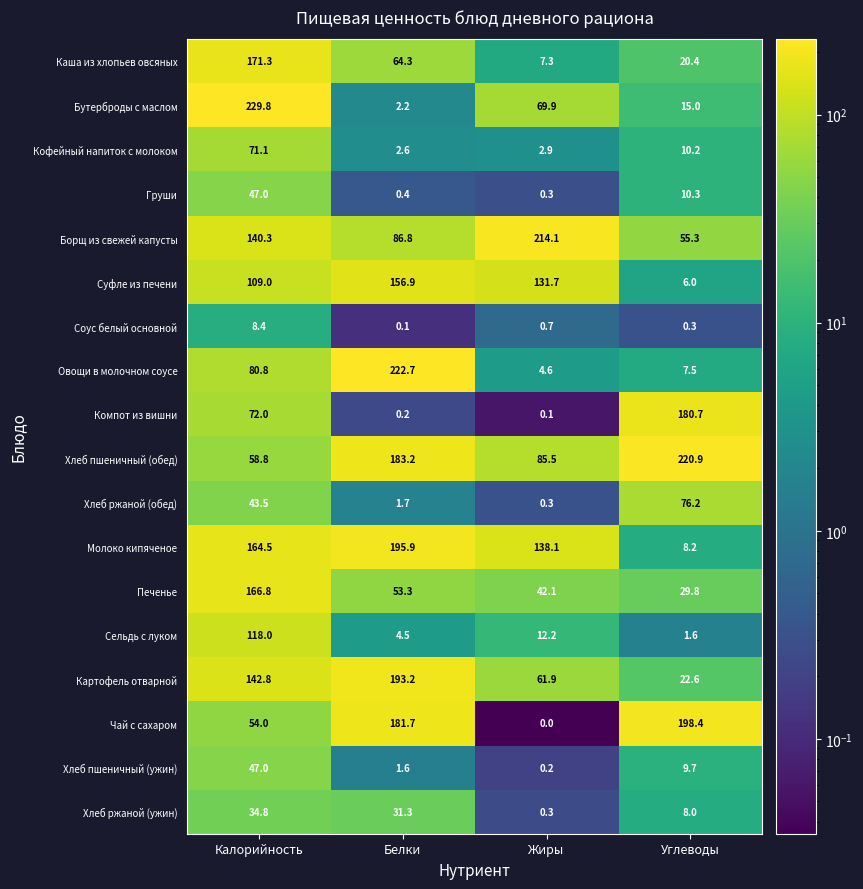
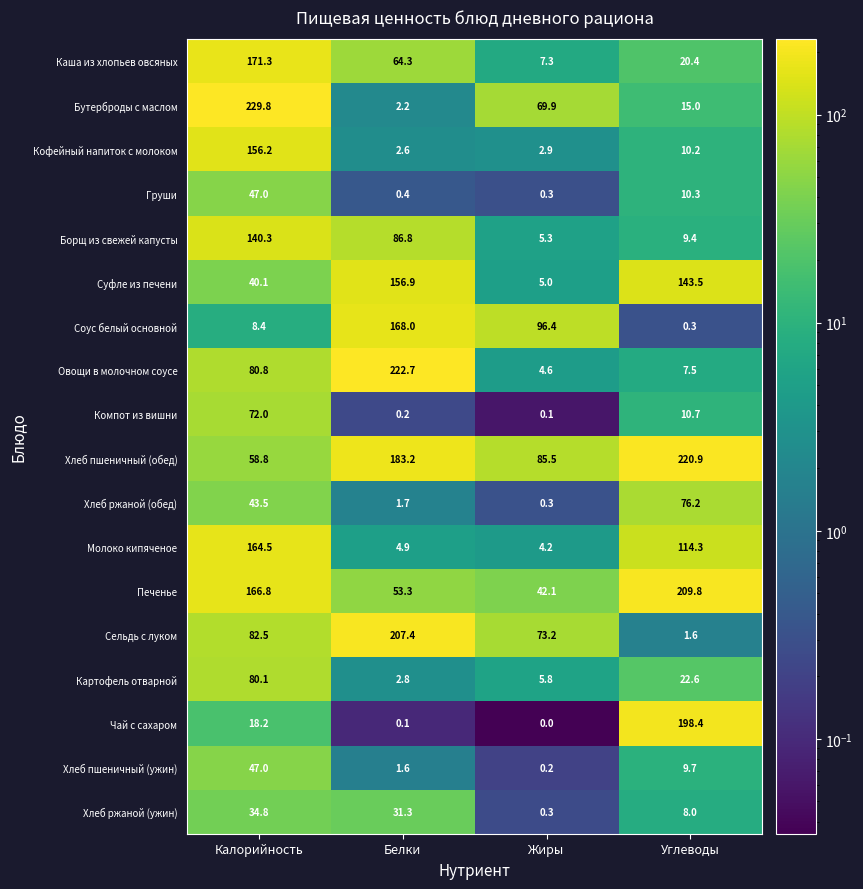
  {
    "Каша из хлопьев овсяных": {
      "Калорийность": 171.3,
      "Белки": 64.3,
      "Жиры": 7.3,
      "Углеводы": 20.4
    },
    "Бутерброды с маслом": {
      "Калорийность": 229.8,
      "Белки": 2.2,
      "Жиры": 69.9,
      "Углеводы": 15.0
    },
    "Кофейный напиток с молоком": {
-     "Калорийность": 71.1,
+     "Калорийность": 156.2,
      "Белки": 2.6,
      "Жиры": 2.9,
      "Углеводы": 10.2
    },
    "Груши": {
      "Калорийность": 47.0,
      "Белки": 0.4,
      "Жиры": 0.3,
      "Углеводы": 10.3
    },
    "Борщ из свежей капусты": {
      "Калорийность": 140.3,
      "Белки": 86.8,
-     "Жиры": 214.1,
-     "Углеводы": 55.3
+     "Жиры": 5.3,
+     "Углеводы": 9.4
    },
    "Суфле из печени": {
-     "Калорийность": 109.0,
+     "Калорийность": 40.1,
      "Белки": 156.9,
-     "Жиры": 131.7,
-     "Углеводы": 6.0
+     "Жиры": 5.0,
+     "Углеводы": 143.5
    },
    "Соус белый основной": {
      "Калорийность": 8.4,
-     "Белки": 0.1,
-     "Жиры": 0.7,
+     "Белки": 168.0,
+     "Жиры": 96.4,
      "Углеводы": 0.3
    },
    "Овощи в молочном соусе": {
      "Калорийность": 80.8,
      "Белки": 222.7,
      "Жиры": 4.6,
      "Углеводы": 7.5
    },
    "Компот из вишни": {
      "Калорийность": 72.0,
      "Белки": 0.2,
      "Жиры": 0.1,
-     "Углеводы": 180.7
+     "Углеводы": 10.7
    },
    "Хлеб пшеничный (обед)": {
      "Калорийность": 58.8,
      "Белки": 183.2,
      "Жиры": 85.5,
      "Углеводы": 220.9
    },
    "Хлеб ржаной (обед)": {
      "Калорийность": 43.5,
      "Белки": 1.7,
      "Жиры": 0.3,
      "Углеводы": 76.2
    },
    "Молоко кипяченое": {
      "Калорийность": 164.5,
-     "Белки": 195.9,
-     "Жиры": 138.1,
-     "Углеводы": 8.2
+     "Белки": 4.9,
+     "Жиры": 4.2,
+     "Углеводы": 114.3
    },
    "Печенье": {
      "Калорийность": 166.8,
      "Белки": 53.3,
      "Жиры": 42.1,
-     "Углеводы": 29.8
+     "Углеводы": 209.8
    },
    "Сельдь с луком": {
-     "Калорийность": 118.0,
-     "Белки": 4.5,
-     "Жиры": 12.2,
+     "Калорийность": 82.5,
+     "Белки": 207.4,
+     "Жиры": 73.2,
      "Углеводы": 1.6
    },
    "Картофель отварной": {
-     "Калорийность": 142.8,
-     "Белки": 193.2,
-     "Жиры": 61.9,
+     "Калорийность": 80.1,
+     "Белки": 2.8,
+     "Жиры": 5.8,
      "Углеводы": 22.6
    },
    "Чай с сахаром": {
-     "Калорийность": 54.0,
-     "Белки": 181.7,
+     "Калорийность": 18.2,
+     "Белки": 0.1,
      "Жиры": 0.0,
      "Углеводы": 198.4
    },
    "Хлеб пшеничный (ужин)": {
      "Калорийность": 47.0,
      "Белки": 1.6,
      "Жиры": 0.2,
      "Углеводы": 9.7
    },
    "Хлеб ржаной (ужин)": {
      "Калорийность": 34.8,
      "Белки": 31.3,
      "Жиры": 0.3,
      "Углеводы": 8.0
    }
  }
